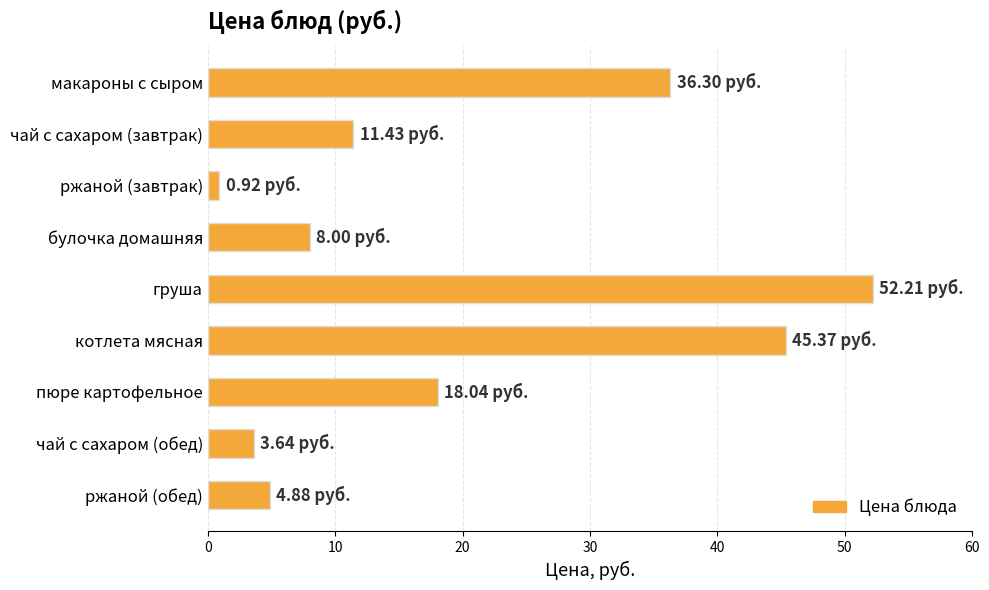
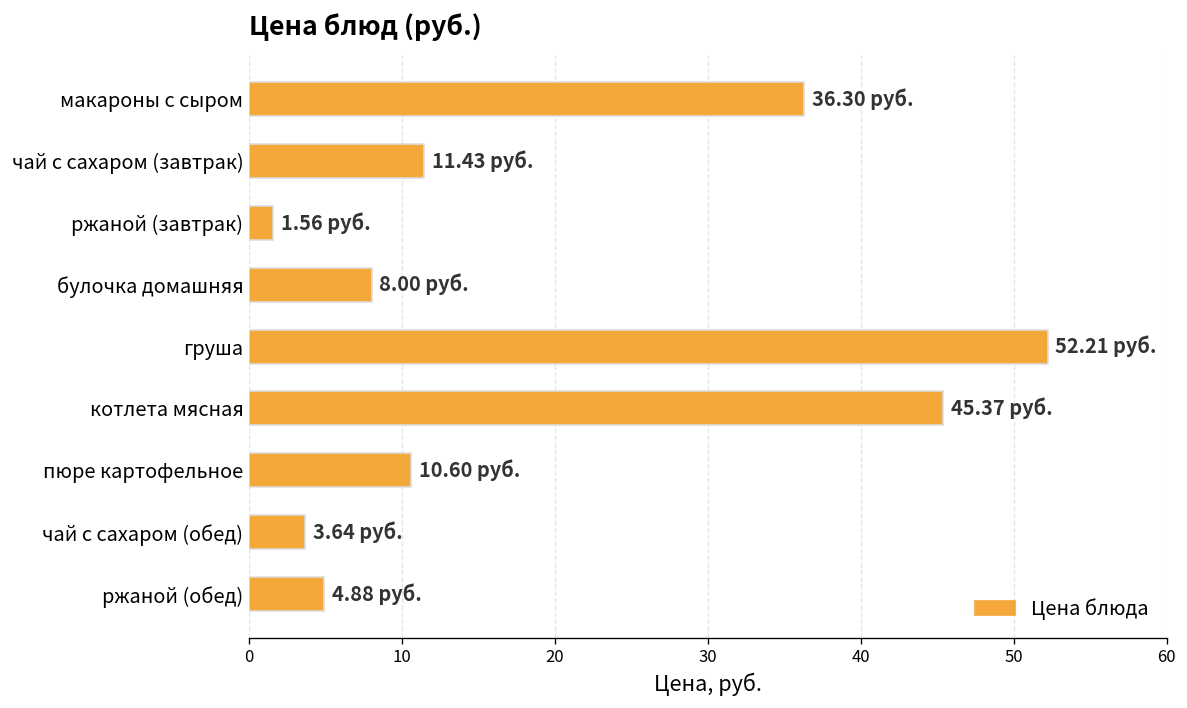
  {
    "макароны с сыром": 36.30,
    "чай с сахаром (завтрак)": 11.43,
-   "ржаной (завтрак)": 0.92,
+   "ржаной (завтрак)": 1.56,
    "булочка домашняя": 8.00,
    "груша": 52.21,
    "котлета мясная": 45.37,
-   "пюре картофельное": 18.04,
+   "пюре картофельное": 10.60,
    "чай с сахаром (обед)": 3.64,
    "ржаной (обед)": 4.88
  }
